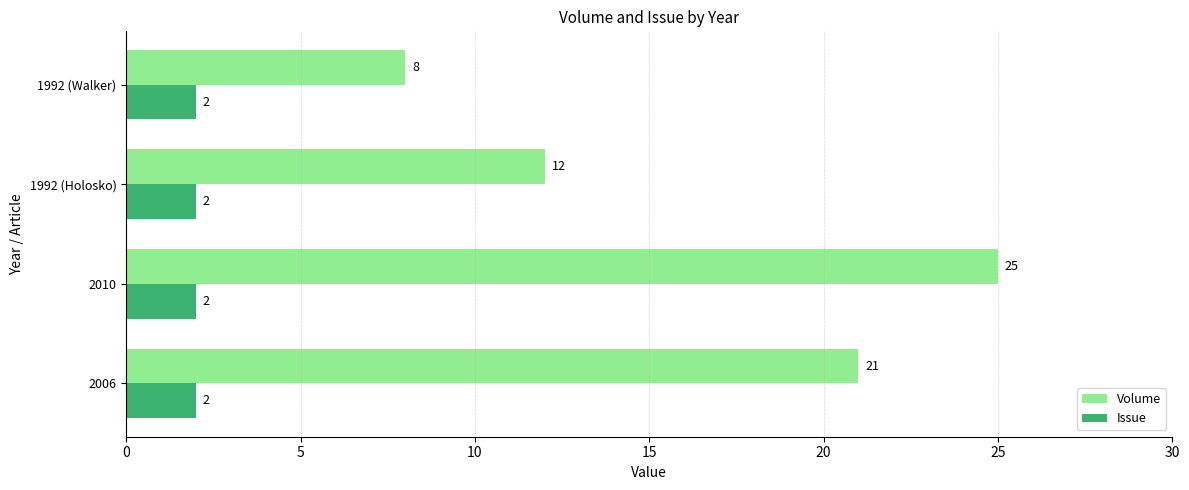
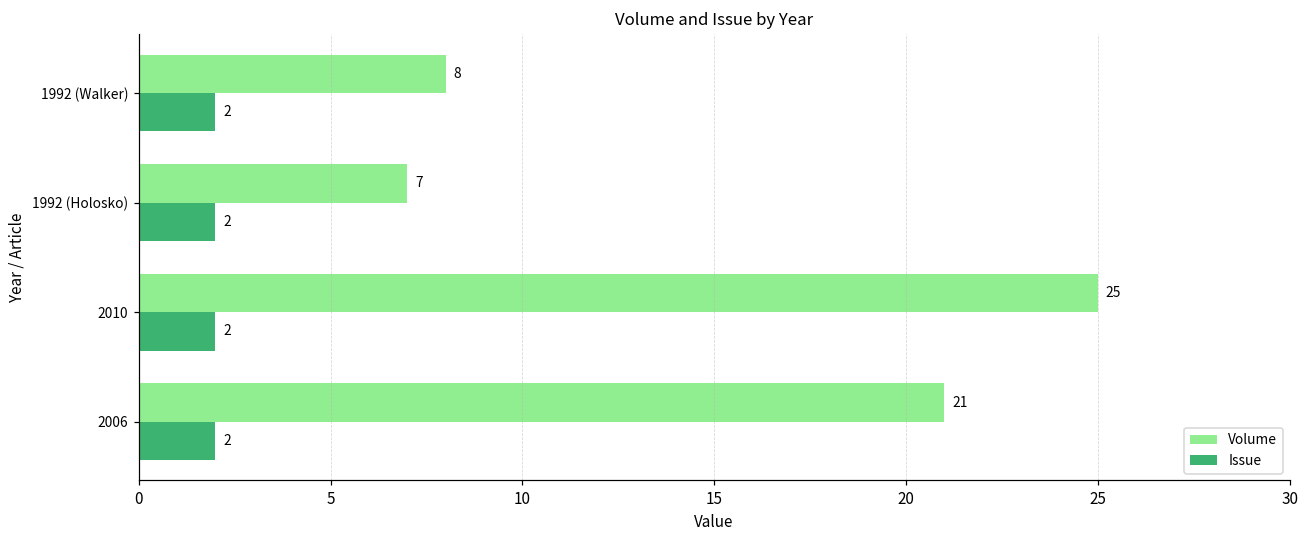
  {
    "Volume": {
      "1992 (Walker)": 8,
-     "1992 (Holosko)": 12,
+     "1992 (Holosko)": 7,
      "2010": 25,
      "2006": 21
    },
    "Issue": {
      "1992 (Walker)": 2,
      "1992 (Holosko)": 2,
      "2010": 2,
      "2006": 2
    }
  }
